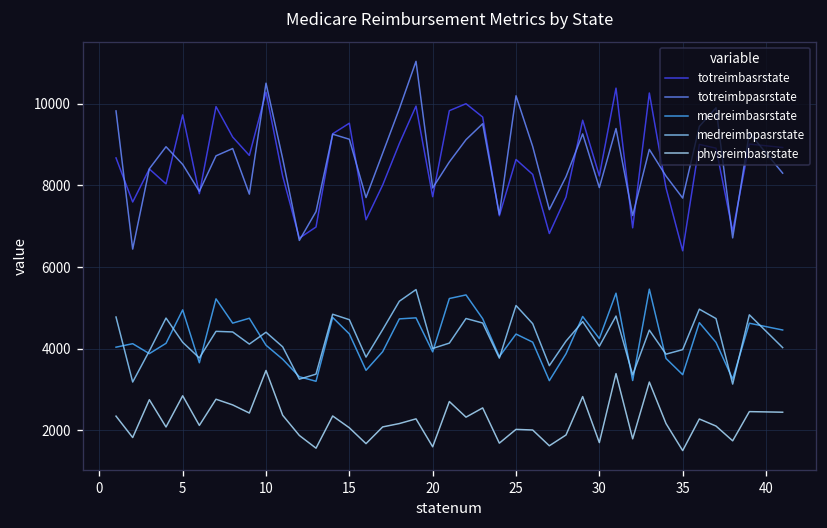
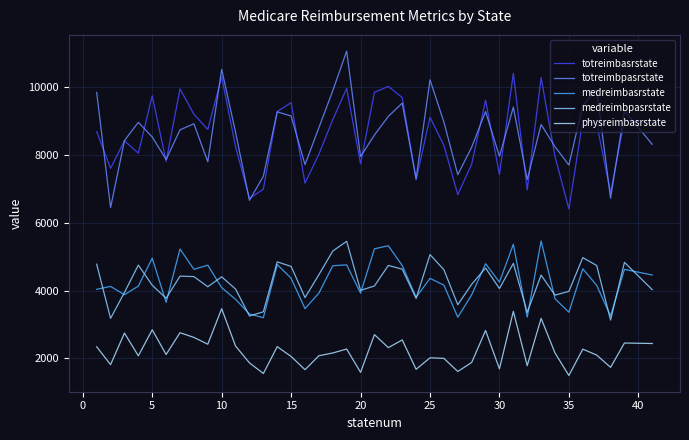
  {
    "totreimbasrstate": {
      "5": 9700,
      "10": 10300,
      "15": 9500,
      "20": 7700,
-     "25": 8600,
-     "30": 8200,
+     "25": 9100,
+     "30": 7400,
      "35": 6400
    }
  }
